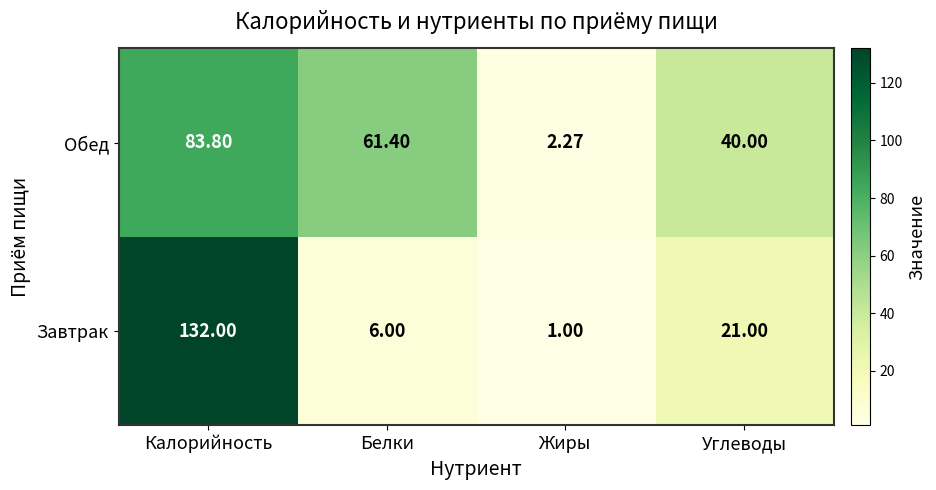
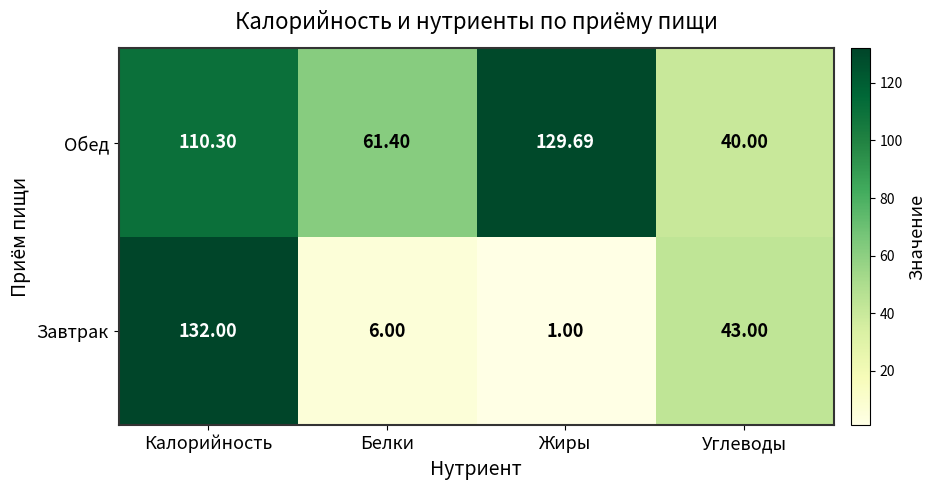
  {
    "Обед": {
-     "Калорийность": 83.80,
+     "Калорийность": 110.30,
      "Белки": 61.40,
-     "Жиры": 2.27,
+     "Жиры": 129.69,
      "Углеводы": 40.00
    },
    "Завтрак": {
      "Калорийность": 132.00,
      "Белки": 6.00,
      "Жиры": 1.00,
-     "Углеводы": 21.00
+     "Углеводы": 43.00
    }
  }
